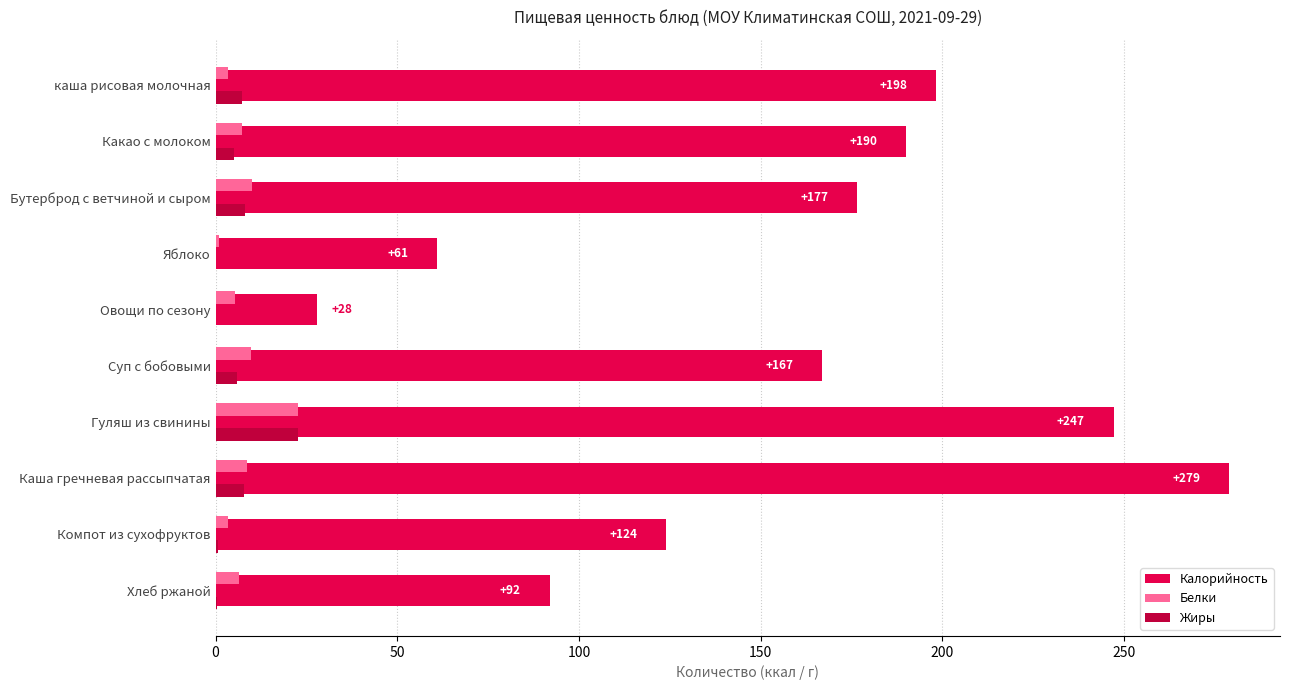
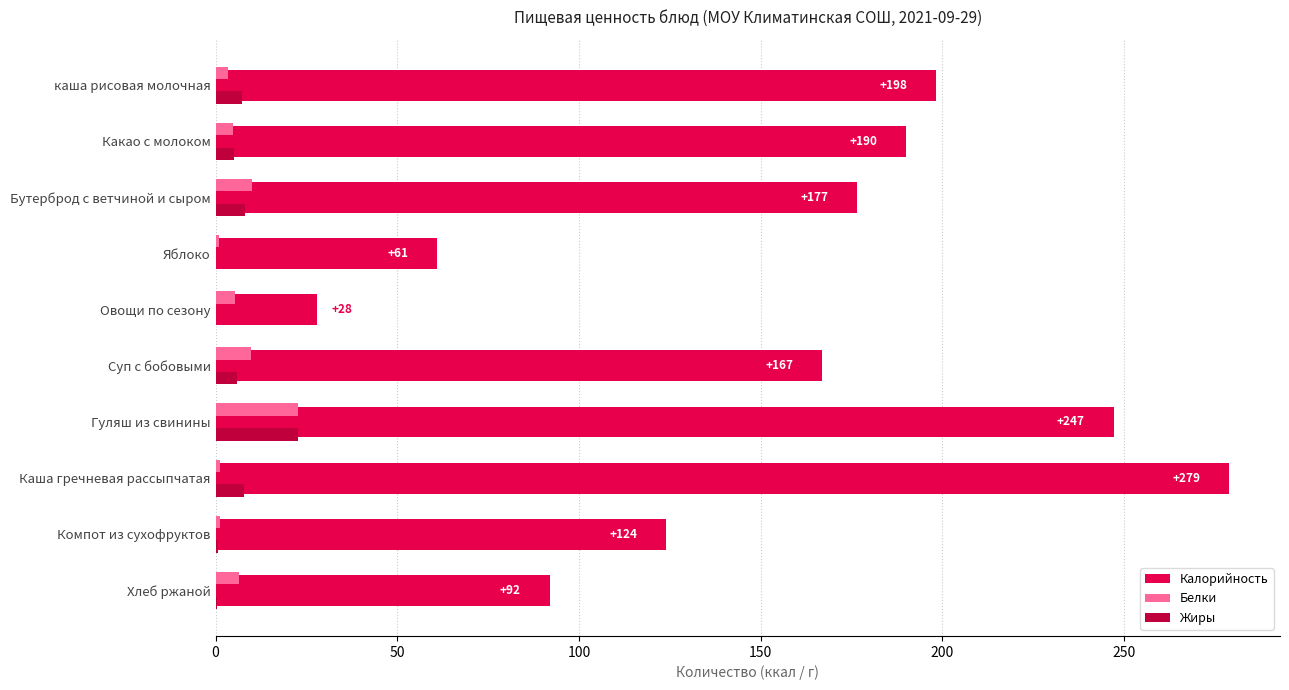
  {
    "Белки": {
-     "Какао с молоком": 7,
-     "Каша гречневая рассыпчатая": 9,
-     "Компот из сухофруктов": 4
+     "Какао с молоком": 5,
+     "Каша гречневая рассыпчатая": 1,
+     "Компот из сухофруктов": 1
    }
  }
